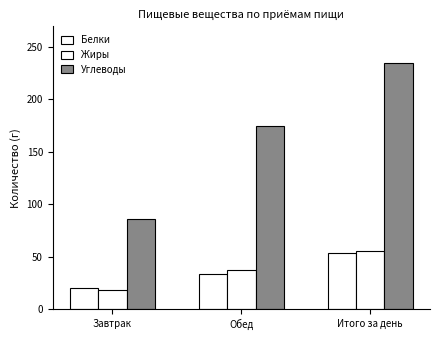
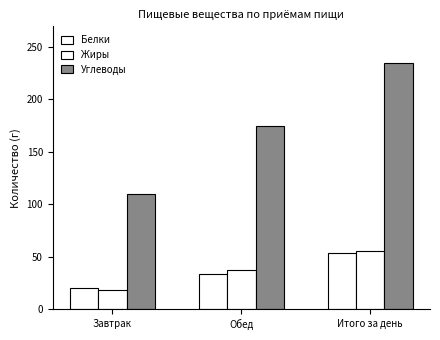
  {
    "Углеводы": {
-     "Завтрак": 86,
+     "Завтрак": 110,
      "Обед": 175,
      "Итого за день": 234
    }
  }
